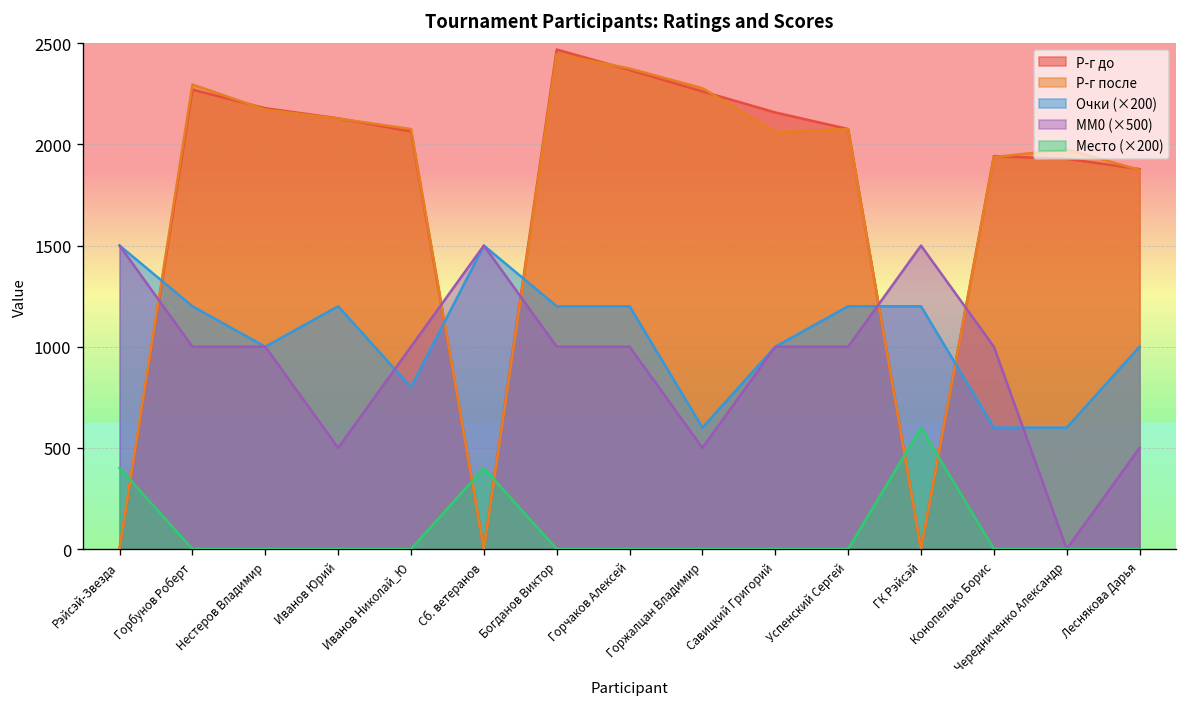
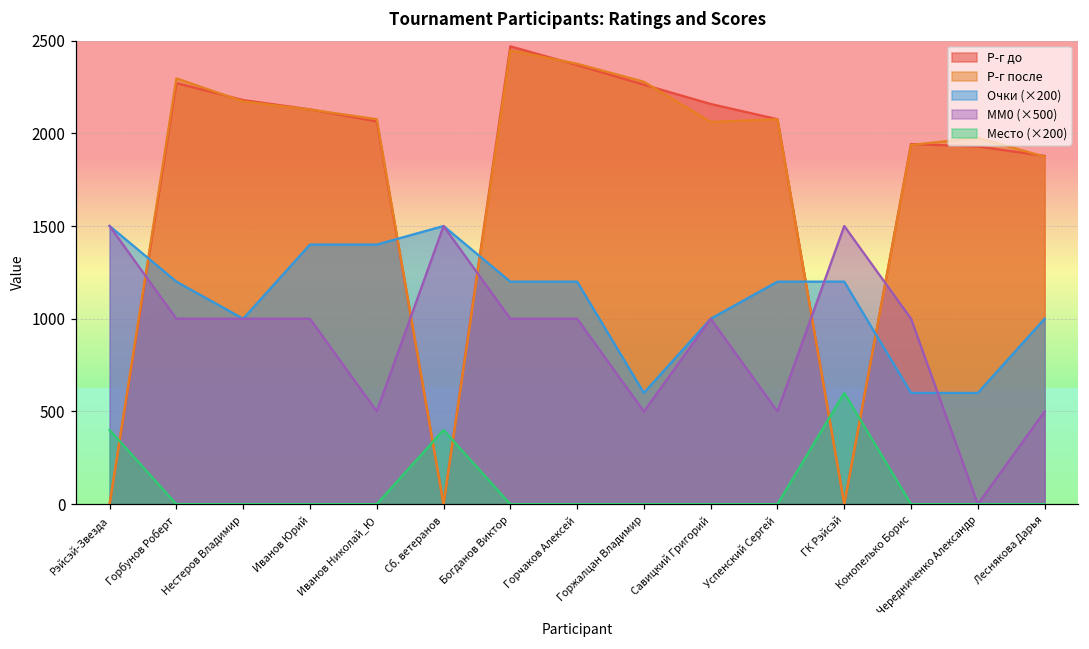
  {
    "Очки (×200)": {
      "Горбунов Роберт": 1200,
-     "Иванов Юрий": 1200,
-     "Иванов Николай_Ю": 800,
+     "Иванов Юрий": 1400,
+     "Иванов Николай_Ю": 1400,
      "Богданов Виктор": 1200,
      "Горчаков Алексей": 1200,
      "Горжалцан Владимир": 600,
      "Успенский Сергей": 1200,
      "ГК Рэйсэй": 1200,
      "Конопелько Борис": 600,
      "Чередниченко Александр": 600,
      "Леснякова Дарья": 1000
    },
    "MM0 (×500)": {
      "Горбунов Роберт": 1000,
-     "Иванов Юрий": 500,
-     "Иванов Николай_Ю": 1000,
+     "Иванов Юрий": 1000,
+     "Иванов Николай_Ю": 500,
      "Богданов Виктор": 1000,
      "Горчаков Алексей": 1000,
      "Горжалцан Владимир": 500,
-     "Успенский Сергей": 1000,
+     "Успенский Сергей": 500,
      "ГК Рэйсэй": 1500,
      "Конопелько Борис": 1000,
      "Леснякова Дарья": 500
    },
    "Место (×200)": {
      "Рэйсэй-Звезда": 400,
      "Горбунов Роберт": 0,
      "Нестеров Владимир": 0,
      "Иванов Юрий": 0,
      "Иванов Николай_Ю": 0,
      "Сб. ветеранов": 400,
      "Богданов Виктор": 0,
      "Горчаков Алексей": 0,
      "Горжалцан Владимир": 0,
      "Савицкий Григорий": 0,
      "Успенский Сергей": 0,
      "ГК Рэйсэй": 600,
      "Конопелько Борис": 0,
      "Леснякова Дарья": 0
    }
  }
